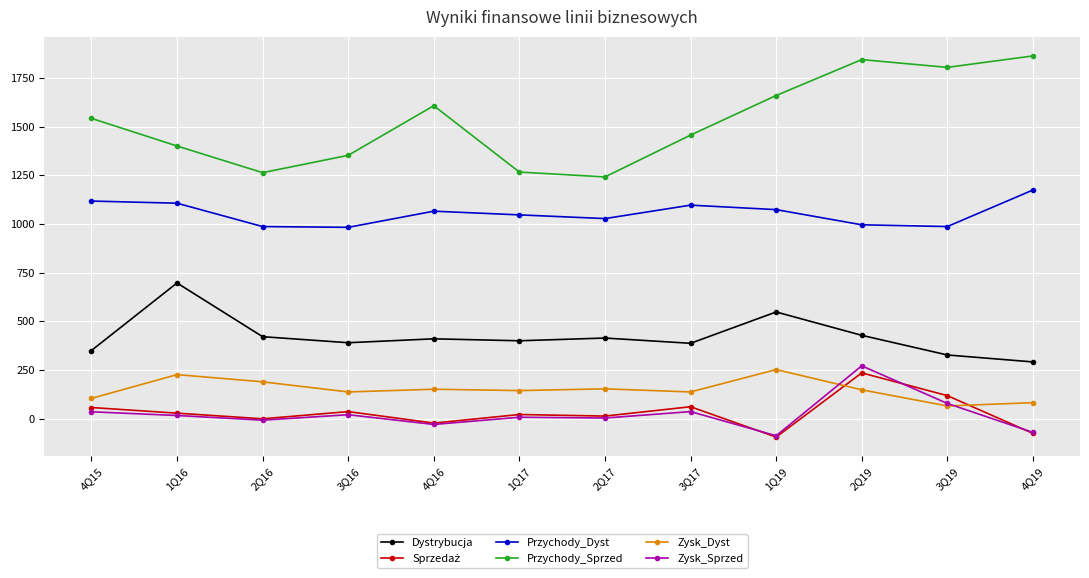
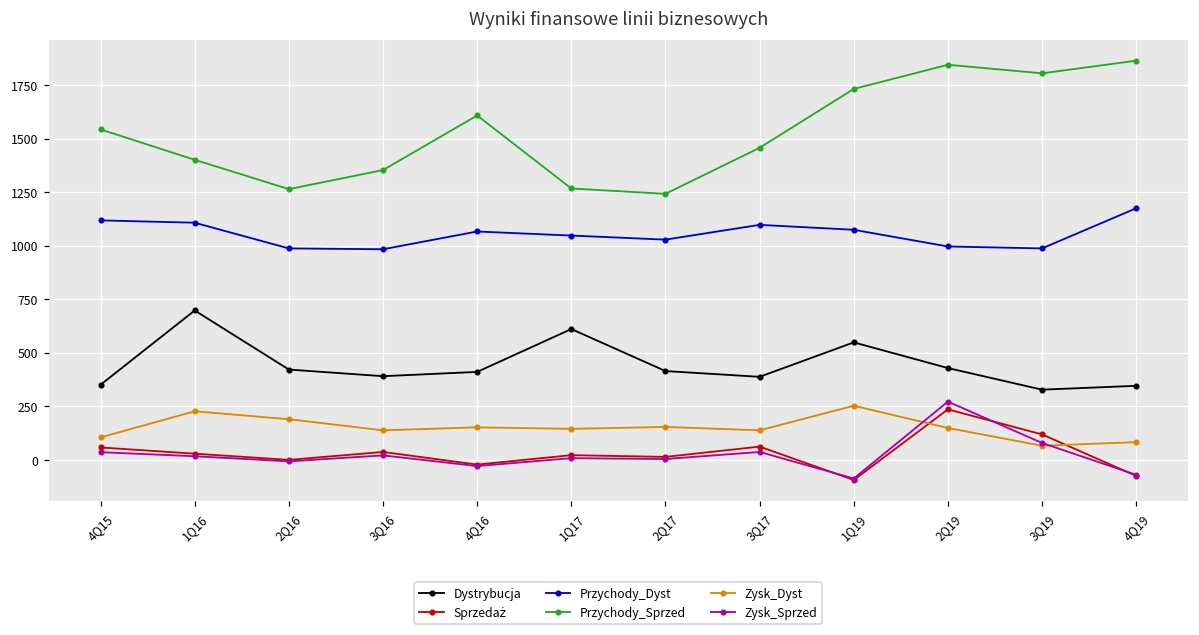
  {
    "Dystrybucja": {
      "4Q15": 350,
      "1Q16": 700,
      "2Q16": 420,
      "3Q16": 390,
      "4Q16": 410,
-     "1Q17": 400,
+     "1Q17": 610,
      "2Q17": 410,
      "3Q17": 390,
      "1Q19": 550,
      "2Q19": 430,
      "3Q19": 330,
-     "4Q19": 290
+     "4Q19": 350
    },
    "Sprzedaż": {
      "4Q15": 60,
      "3Q16": 40,
      "1Q17": 20,
      "3Q17": 60,
      "2Q19": 240,
      "3Q19": 120
    },
    "Przychody_Dyst": {
      "4Q15": 1120,
      "1Q16": 1110,
      "2Q16": 990,
      "3Q16": 980,
      "4Q16": 1070,
      "1Q17": 1050,
      "2Q17": 1030,
      "3Q17": 1100,
      "1Q19": 1070,
      "2Q19": 1000,
      "3Q19": 990,
      "4Q19": 1170
    },
    "Przychody_Sprzed": {
      "4Q15": 1540,
      "1Q16": 1400,
      "2Q16": 1260,
      "3Q16": 1350,
      "4Q16": 1610,
      "1Q17": 1270,
      "2Q17": 1240,
      "3Q17": 1460,
-     "1Q19": 1660,
+     "1Q19": 1730,
      "2Q19": 1850,
      "3Q19": 1810,
      "4Q19": 1860
    },
    "Zysk_Dyst": {
      "4Q15": 100,
      "1Q16": 230,
      "2Q16": 190,
      "3Q16": 140,
      "4Q16": 150,
      "1Q17": 140,
      "2Q17": 150,
      "3Q17": 140,
      "1Q19": 250,
      "2Q19": 150,
      "4Q19": 80
    },
    "Zysk_Sprzed": {
      "4Q15": 40,
      "3Q16": 20,
      "1Q17": 10,
      "3Q17": 40,
      "2Q19": 270
    }
  }
